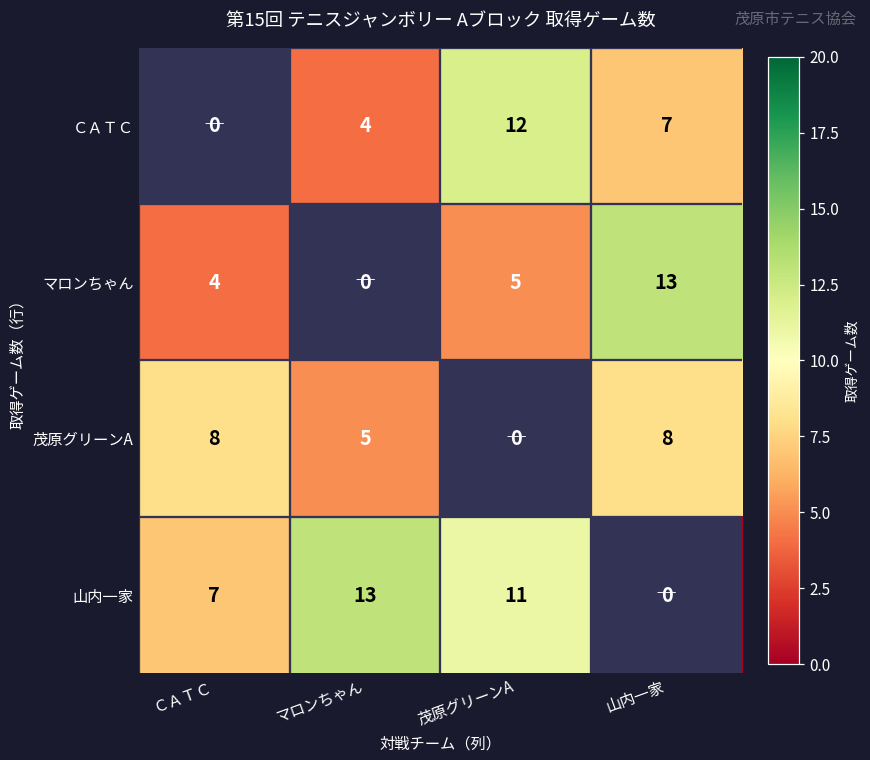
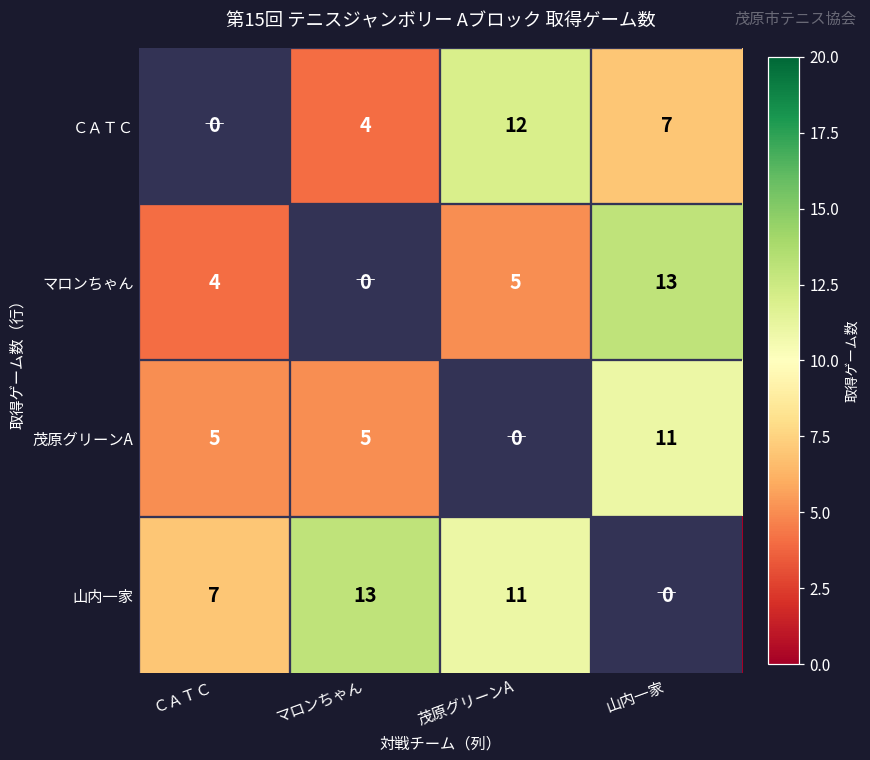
  {
    "ＣＡＴＣ": {
      "マロンちゃん": 4,
      "茂原グリーンA": 12,
      "山内一家": 7
    },
    "マロンちゃん": {
      "ＣＡＴＣ": 4,
      "茂原グリーンA": 5,
      "山内一家": 13
    },
    "茂原グリーンA": {
-     "ＣＡＴＣ": 8,
+     "ＣＡＴＣ": 5,
      "マロンちゃん": 5,
-     "山内一家": 8
+     "山内一家": 11
    },
    "山内一家": {
      "ＣＡＴＣ": 7,
      "マロンちゃん": 13,
      "茂原グリーンA": 11
    }
  }
